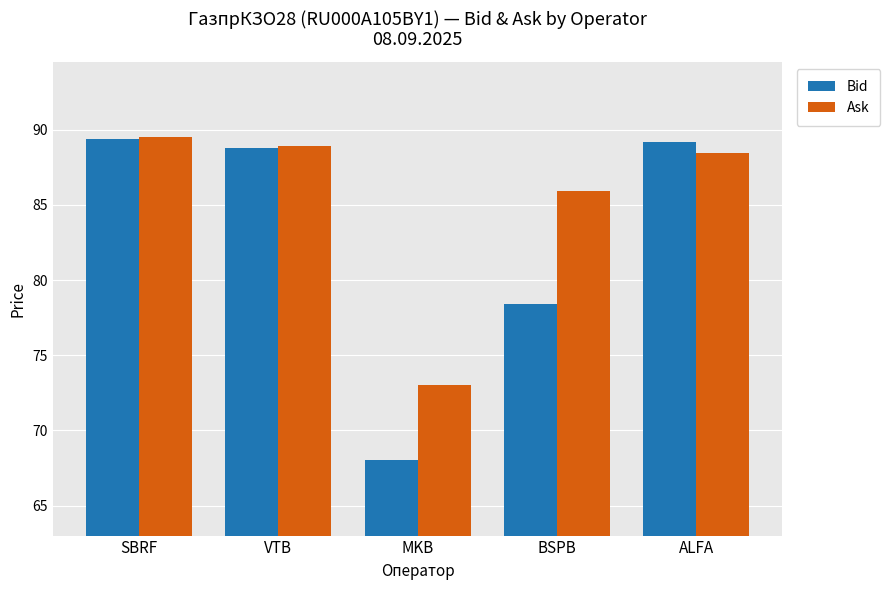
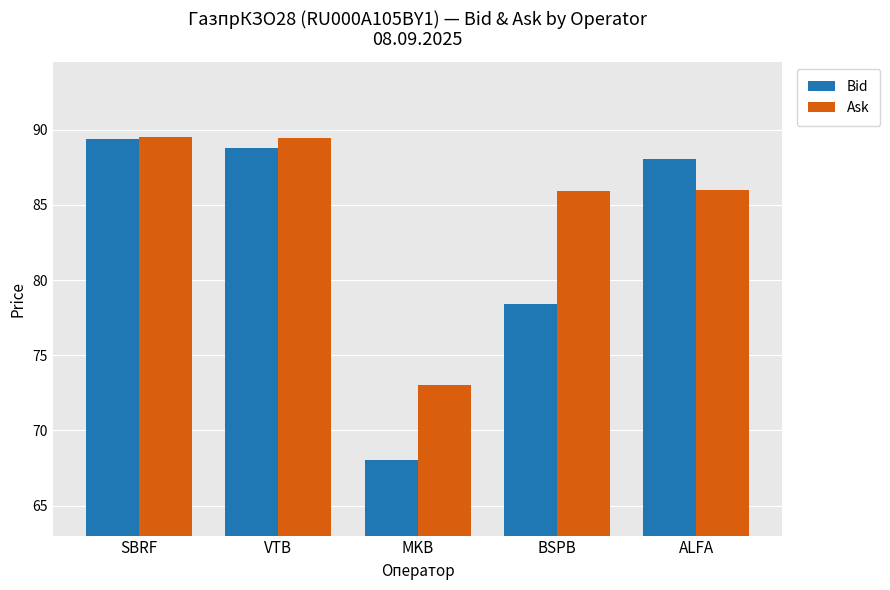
  {
    "Bid": {
      "SBRF": 89.4,
      "VTB": 88.8,
      "MKB": 68.0,
      "BSPB": 78.4,
-     "ALFA": 89.2
+     "ALFA": 88.0
    },
    "Ask": {
      "SBRF": 89.5,
-     "VTB": 88.9,
+     "VTB": 89.4,
      "MKB": 73.0,
      "BSPB": 85.9,
-     "ALFA": 88.5
+     "ALFA": 86.0
    }
  }
